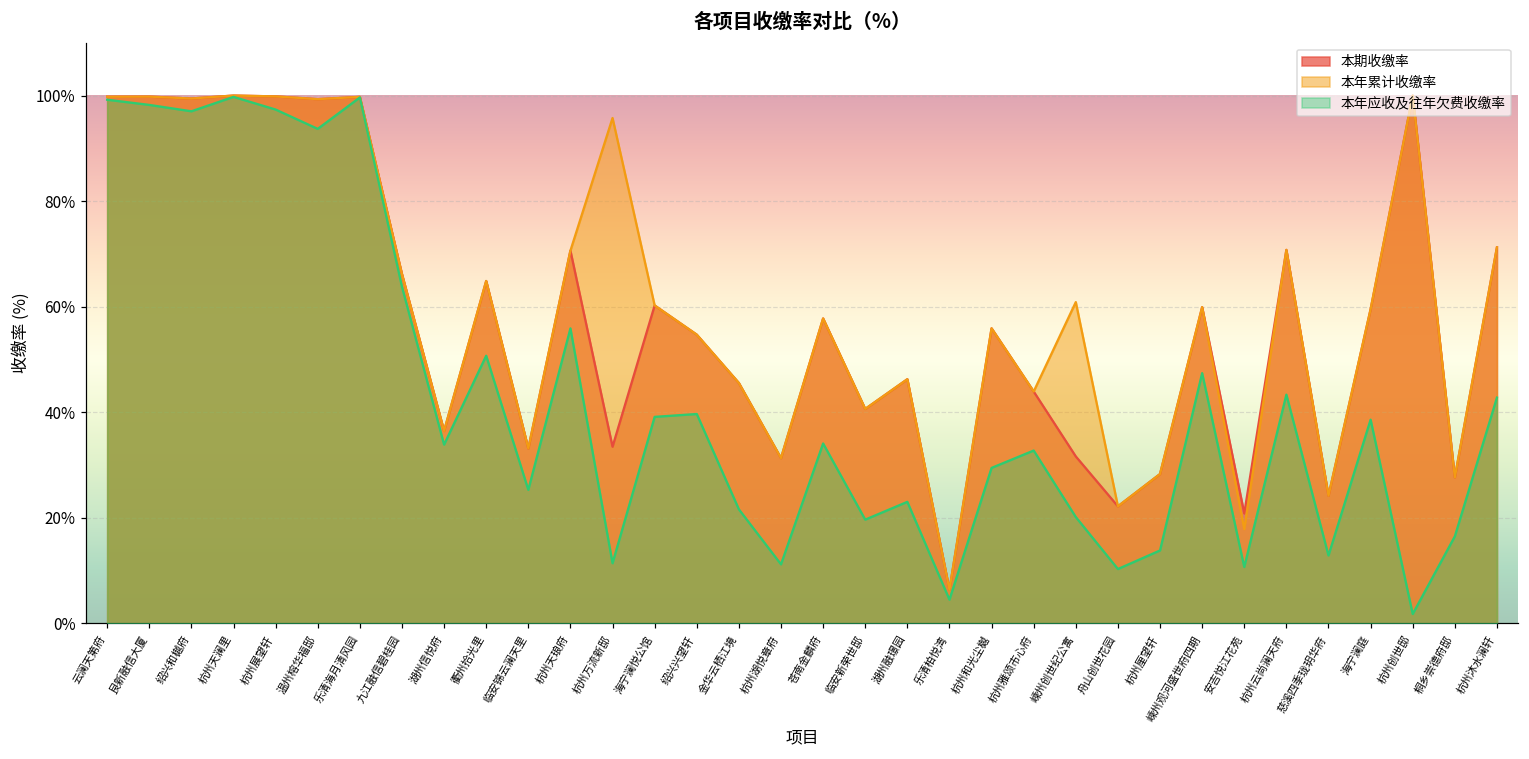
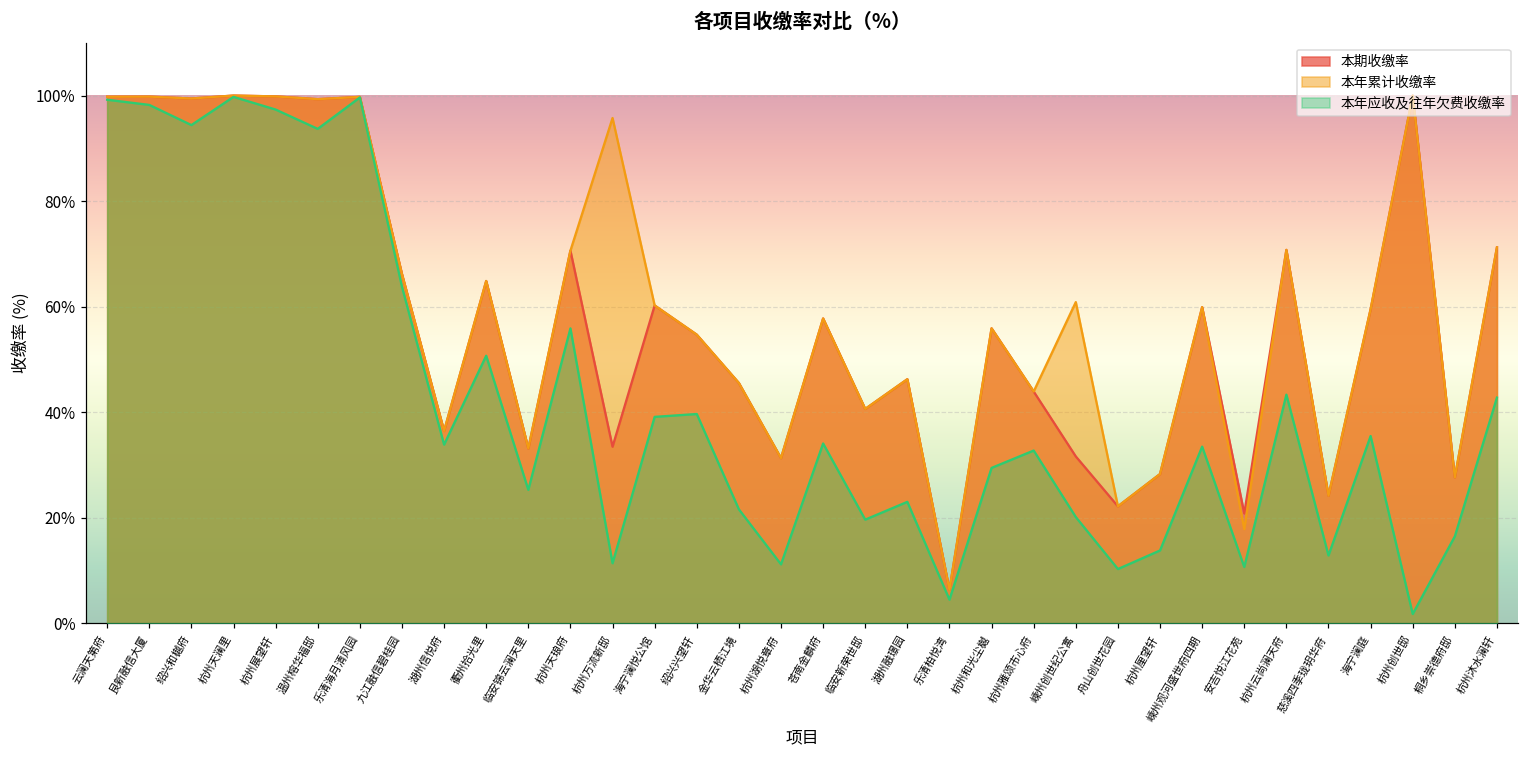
  {
    "本期收缴率": {
      "杭州万流新邸": "33%",
      "嵊州创世纪公寓": "32%",
      "安吉悦江花苑": "21%"
    },
    "本年累计收缴率": {
      "杭州万流新邸": "96%",
      "嵊州创世纪公寓": "61%",
      "安吉悦江花苑": "18%"
    },
    "本年应收及往年欠费收缴率": {
      "云澜天第府": "99%",
      "艮新融信大厦": "98%",
-     "绍兴和樾府": "97%",
+     "绍兴和樾府": "94%",
      "杭州展望轩": "97%",
      "温州榕华福邸": "94%",
      "九江融信碧桂园": "64%",
      "湖州信悦府": "34%",
      "衢州拾光里": "51%",
      "临安锦云澜天里": "25%",
      "杭州天琅府": "56%",
      "杭州万流新邸": "11%",
      "海宁澜悦公馆": "39%",
      "绍兴兴望轩": "40%",
      "金华云栖江境": "22%",
      "杭州湖悦章府": "11%",
      "苍南金麟府": "34%",
      "临安新荣世邸": "20%",
      "湖州融璟园": "23%",
      "乐清柏悦湾": "5%",
      "杭州和光尘樾": "29%",
      "杭州雅颂市心府": "33%",
      "嵊州创世纪公寓": "20%",
      "舟山创世花园": "10%",
      "杭州厘望轩": "14%",
-     "嵊州观河盛世府四期": "47%",
+     "嵊州观河盛世府四期": "33%",
      "安吉悦江花苑": "11%",
      "杭州云尚澜天府": "43%",
      "慈溪四季珑玥华府": "13%",
-     "海宁澜庭": "39%",
+     "海宁澜庭": "36%",
      "杭州创世邸": "2%",
      "桐乡崇德府邸": "16%",
      "杭州沐水澜轩": "43%"
    }
  }
